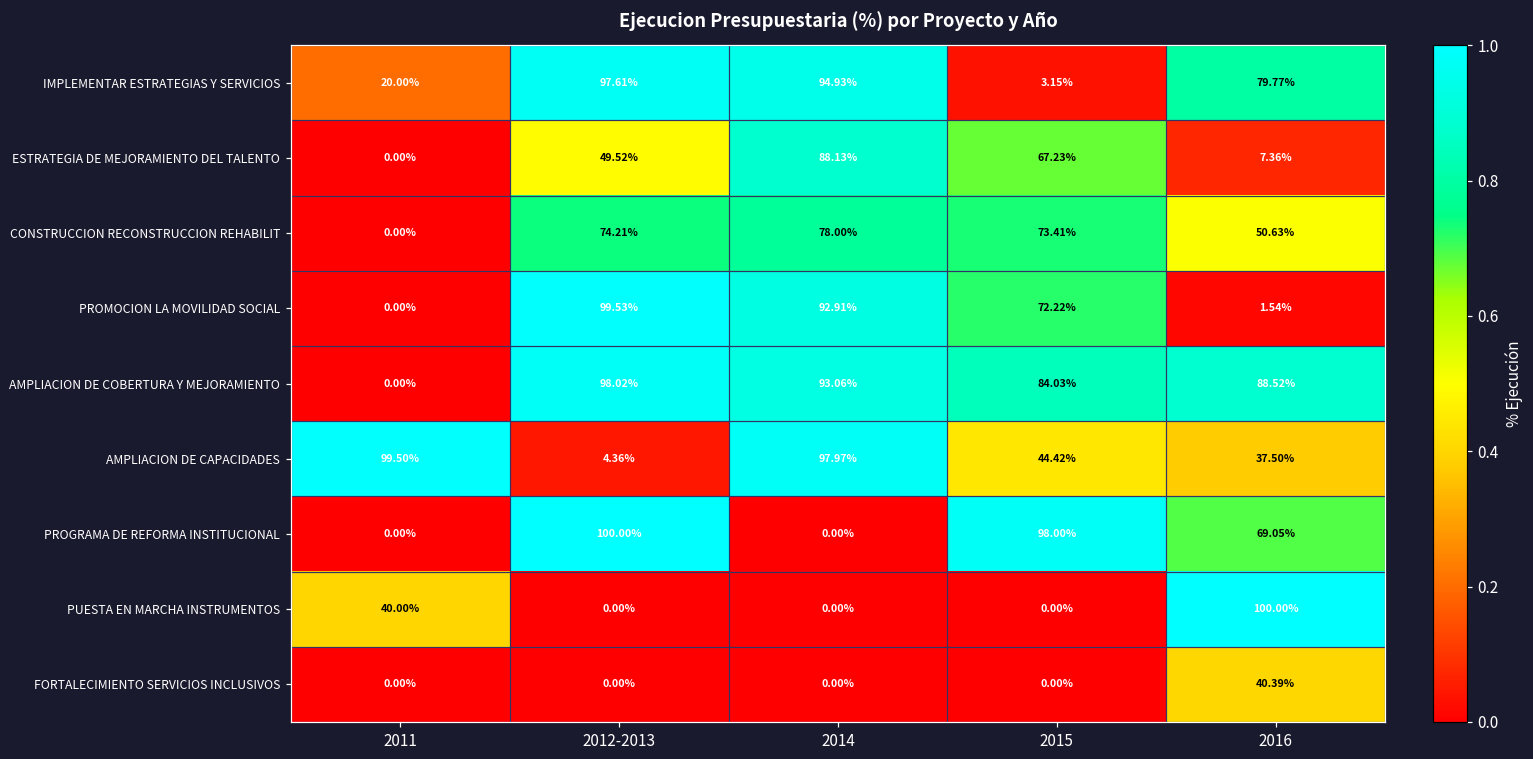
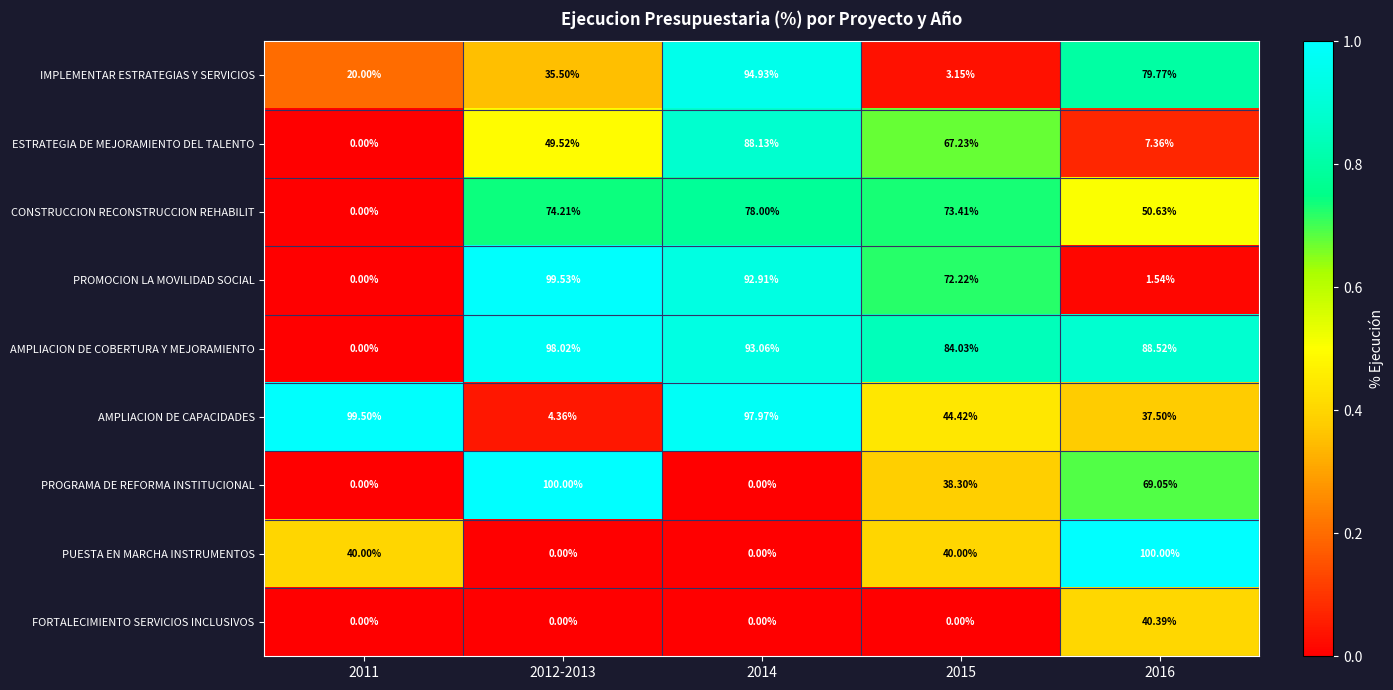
  {
    "IMPLEMENTAR ESTRATEGIAS Y SERVICIOS": {
      "2011": "20.00%",
-     "2012-2013": "97.61%",
+     "2012-2013": "35.50%",
      "2014": "94.93%",
      "2015": "3.15%",
      "2016": "79.77%"
    },
    "ESTRATEGIA DE MEJORAMIENTO DEL TALENTO": {
      "2011": "0.00%",
      "2012-2013": "49.52%",
      "2014": "88.13%",
      "2015": "67.23%",
      "2016": "7.36%"
    },
    "CONSTRUCCION RECONSTRUCCION REHABILIT": {
      "2011": "0.00%",
      "2012-2013": "74.21%",
      "2014": "78.00%",
      "2015": "73.41%",
      "2016": "50.63%"
    },
    "PROMOCION LA MOVILIDAD SOCIAL": {
      "2011": "0.00%",
      "2012-2013": "99.53%",
      "2014": "92.91%",
      "2015": "72.22%",
      "2016": "1.54%"
    },
    "AMPLIACION DE COBERTURA Y MEJORAMIENTO": {
      "2011": "0.00%",
      "2012-2013": "98.02%",
      "2014": "93.06%",
      "2015": "84.03%",
      "2016": "88.52%"
    },
    "AMPLIACION DE CAPACIDADES": {
      "2011": "99.50%",
      "2012-2013": "4.36%",
      "2014": "97.97%",
      "2015": "44.42%",
      "2016": "37.50%"
    },
    "PROGRAMA DE REFORMA INSTITUCIONAL": {
      "2011": "0.00%",
      "2012-2013": "100.00%",
      "2014": "0.00%",
-     "2015": "98.00%",
+     "2015": "38.30%",
      "2016": "69.05%"
    },
    "PUESTA EN MARCHA INSTRUMENTOS": {
      "2011": "40.00%",
      "2012-2013": "0.00%",
      "2014": "0.00%",
-     "2015": "0.00%",
+     "2015": "40.00%",
      "2016": "100.00%"
    },
    "FORTALECIMIENTO SERVICIOS INCLUSIVOS": {
      "2011": "0.00%",
      "2012-2013": "0.00%",
      "2014": "0.00%",
      "2015": "0.00%",
      "2016": "40.39%"
    }
  }
